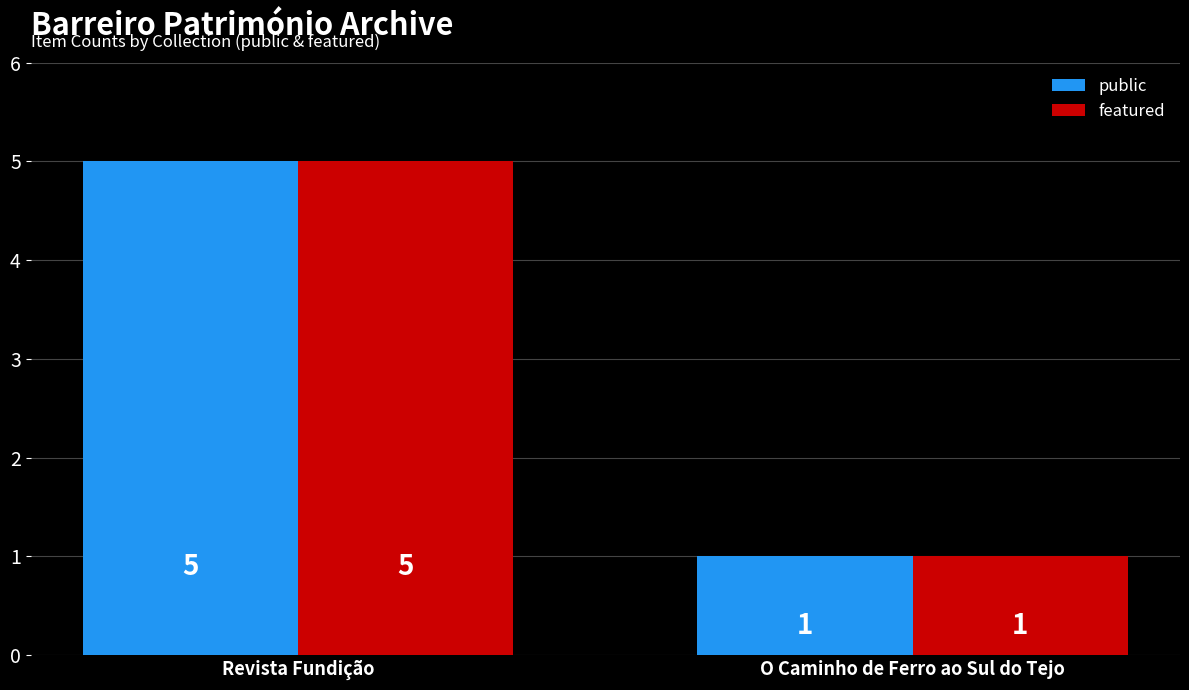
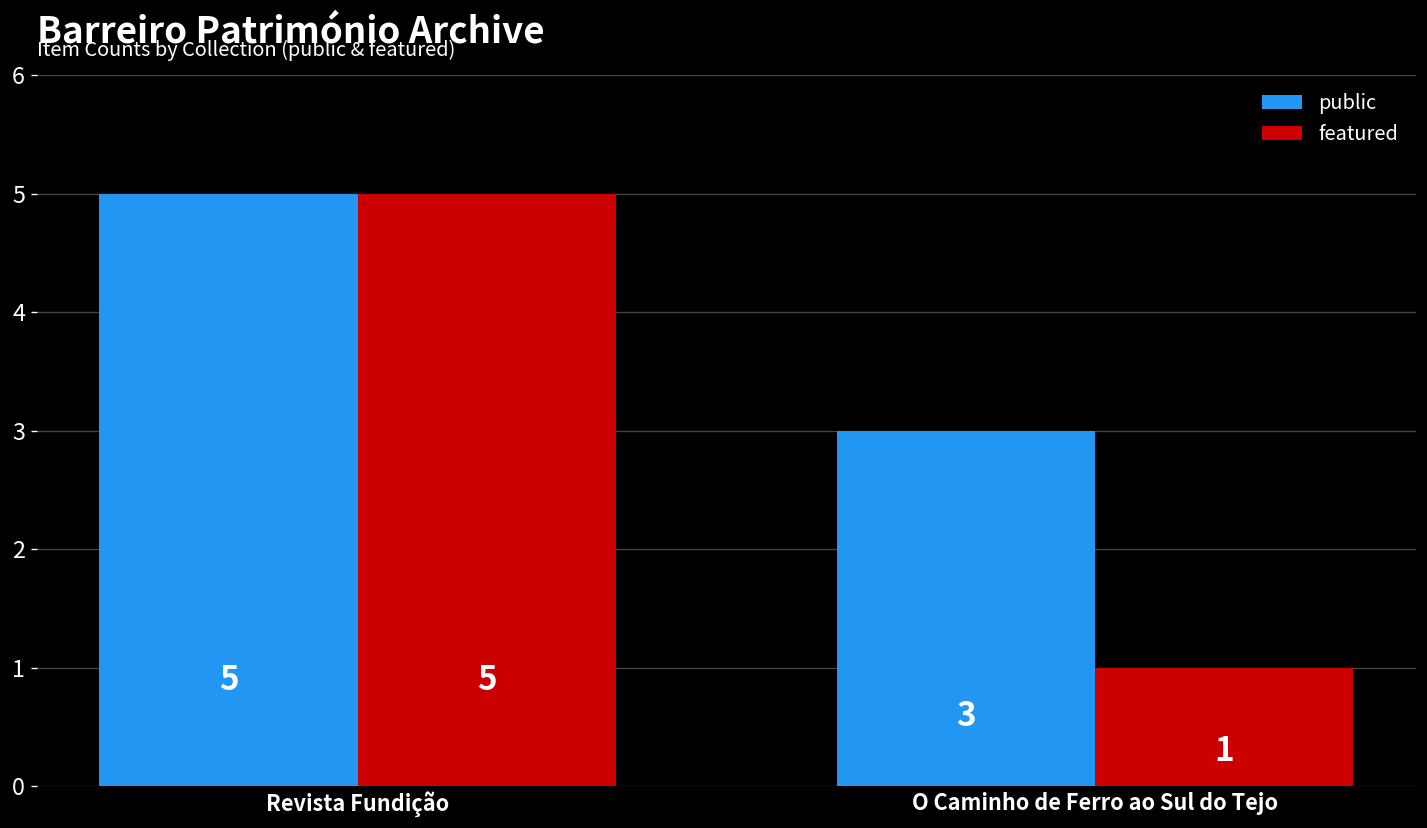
  {
    "public": {
      "Revista Fundição": 5,
-     "O Caminho de Ferro ao Sul do Tejo": 1
+     "O Caminho de Ferro ao Sul do Tejo": 3
    },
    "featured": {
      "Revista Fundição": 5,
      "O Caminho de Ferro ao Sul do Tejo": 1
    }
  }
